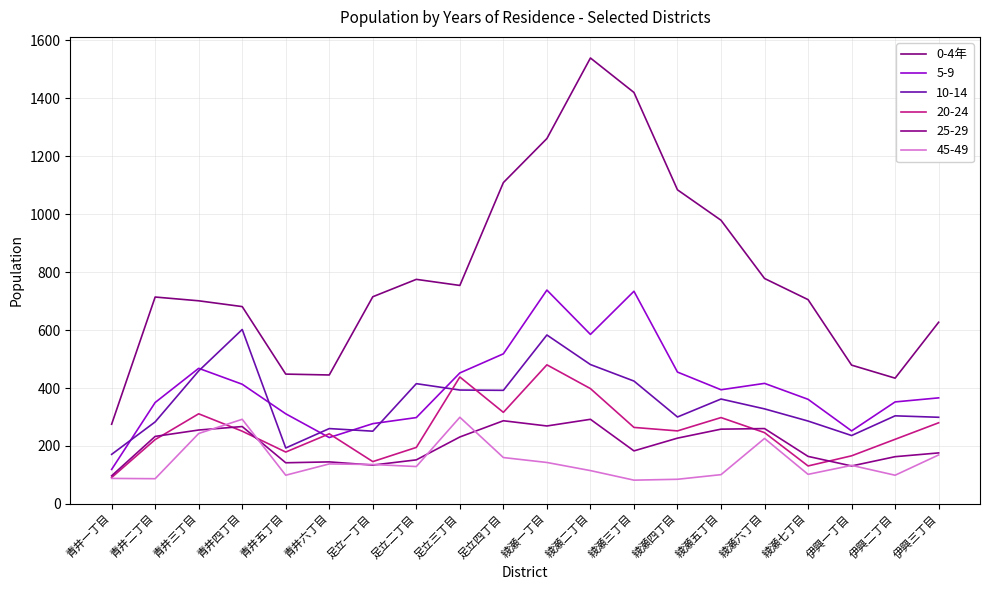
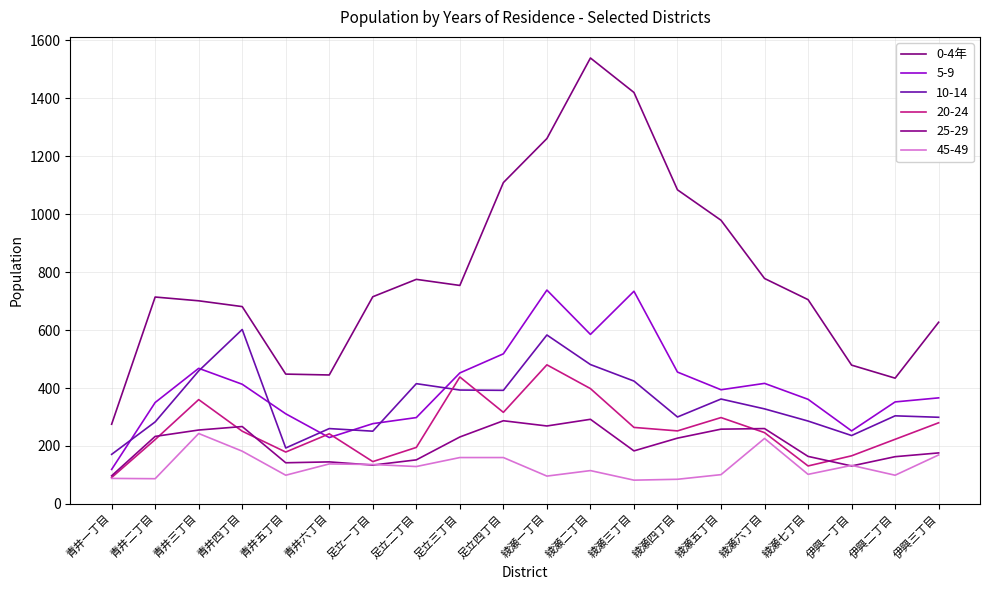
  {
    "20-24": {
      "青井二丁目": 220,
-     "青井三丁目": 310,
+     "青井三丁目": 360,
      "青井四丁目": 250,
      "青井五丁目": 180,
      "青井六丁目": 240,
      "足立一丁目": 150,
      "足立二丁目": 200,
      "足立三丁目": 440,
      "足立四丁目": 320,
      "綾瀬一丁目": 480,
      "綾瀬二丁目": 400,
      "綾瀬三丁目": 260,
      "綾瀬四丁目": 250,
      "綾瀬五丁目": 300,
      "綾瀬六丁目": 250,
      "綾瀬七丁目": 130,
      "伊興一丁目": 170,
      "伊興二丁目": 220,
      "伊興三丁目": 280
    },
    "45-49": {
      "青井二丁目": 90,
      "青井三丁目": 240,
-     "青井四丁目": 290,
+     "青井四丁目": 180,
      "青井五丁目": 100,
      "足立二丁目": 130,
-     "足立三丁目": 300,
+     "足立三丁目": 160,
      "足立四丁目": 160,
-     "綾瀬一丁目": 140,
+     "綾瀬一丁目": 100,
      "綾瀬二丁目": 120,
      "綾瀬三丁目": 80,
      "綾瀬四丁目": 90,
      "綾瀬五丁目": 100,
      "綾瀬六丁目": 230,
      "綾瀬七丁目": 100,
      "伊興二丁目": 100
    }
  }
